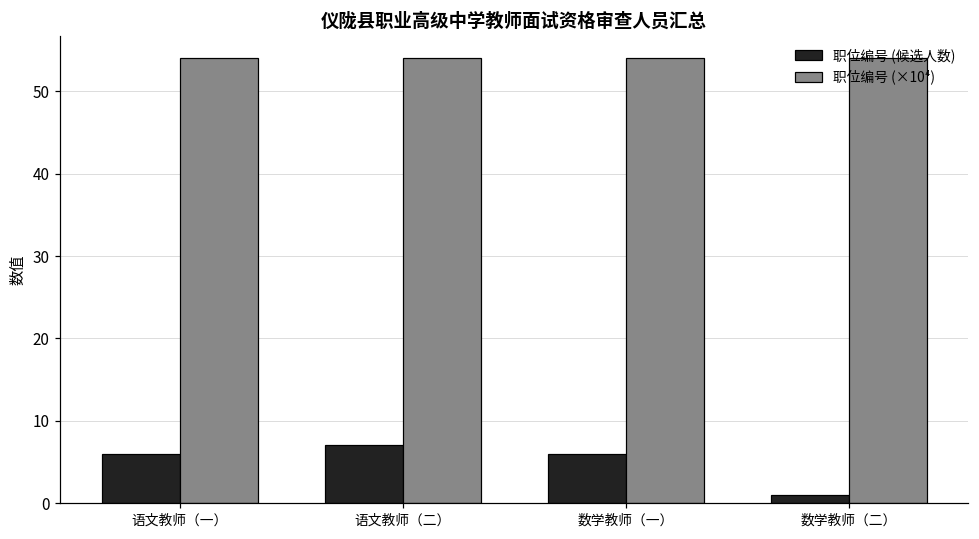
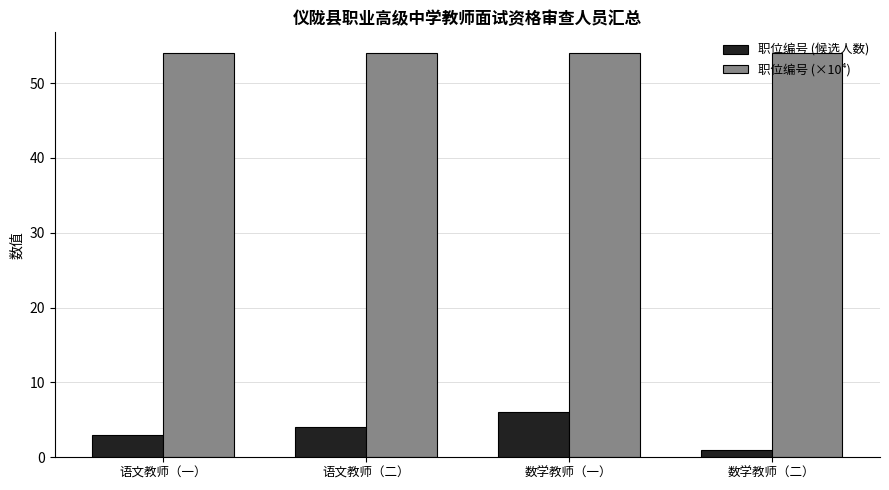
  {
    "职位编号 (候选人数)": {
-     "语文教师（一）": 6,
-     "语文教师（二）": 7,
+     "语文教师（一）": 3,
+     "语文教师（二）": 4,
      "数学教师（一）": 6,
      "数学教师（二）": 1
    },
    "职位编号 (×10⁴)": {
      "语文教师（一）": 54,
      "语文教师（二）": 54,
      "数学教师（一）": 54,
      "数学教师（二）": 54
    }
  }
